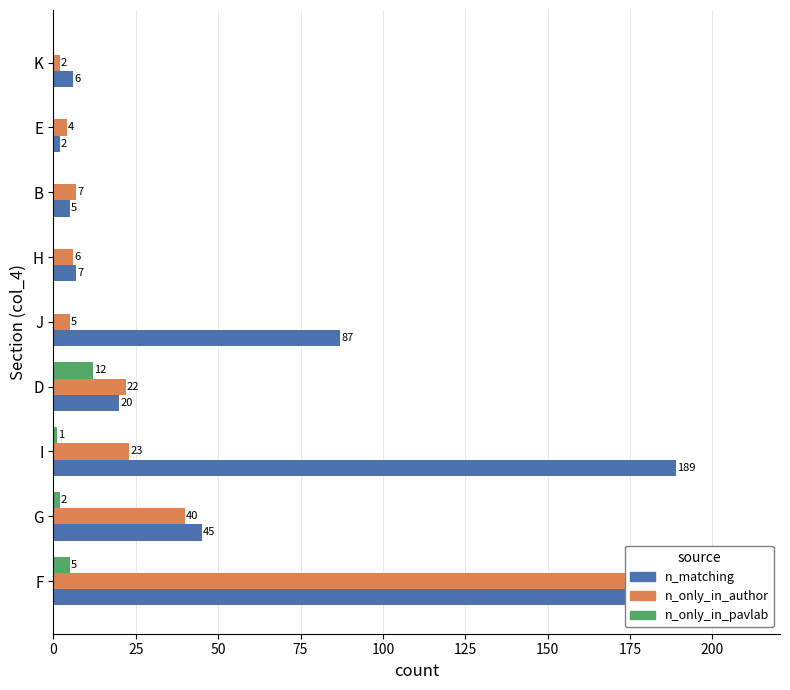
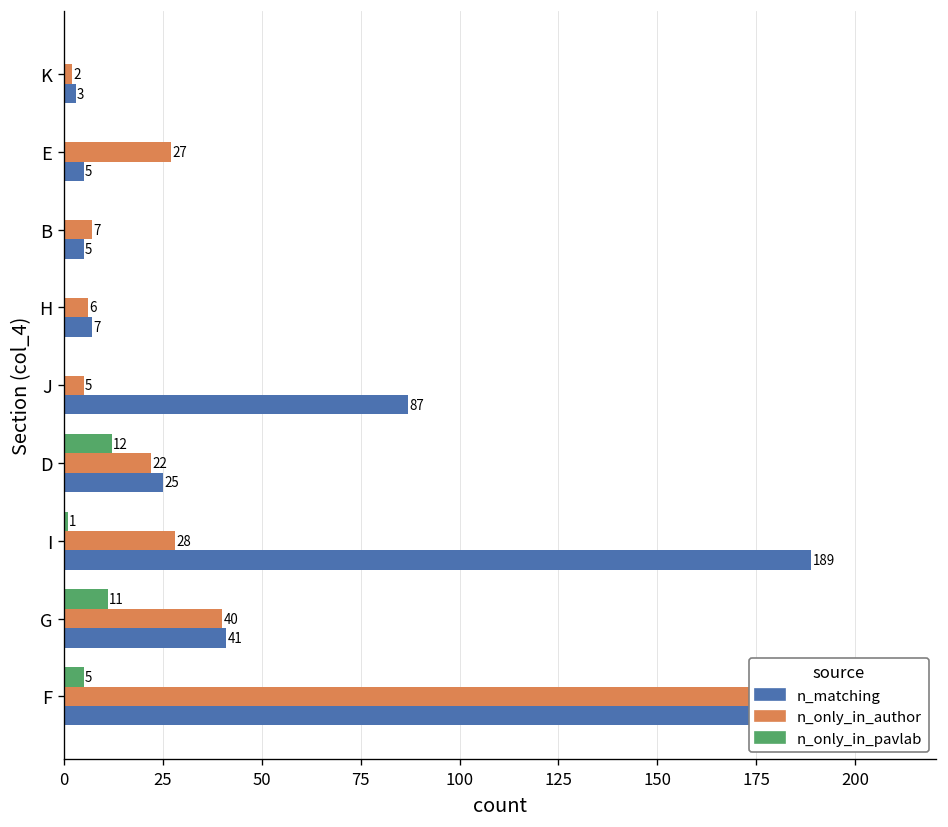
  {
    "n_matching": {
-     "K": 6,
-     "E": 2,
+     "K": 3,
+     "E": 5,
      "B": 5,
      "H": 7,
      "J": 87,
-     "D": 20,
+     "D": 25,
      "I": 189,
-     "G": 45
+     "G": 41
    },
    "n_only_in_author": {
      "K": 2,
-     "E": 4,
+     "E": 27,
      "B": 7,
      "H": 6,
      "J": 5,
      "D": 22,
-     "I": 23,
+     "I": 28,
      "G": 40
    },
    "n_only_in_pavlab": {
      "D": 12,
      "I": 1,
-     "G": 2,
+     "G": 11,
      "F": 5
    }
  }
